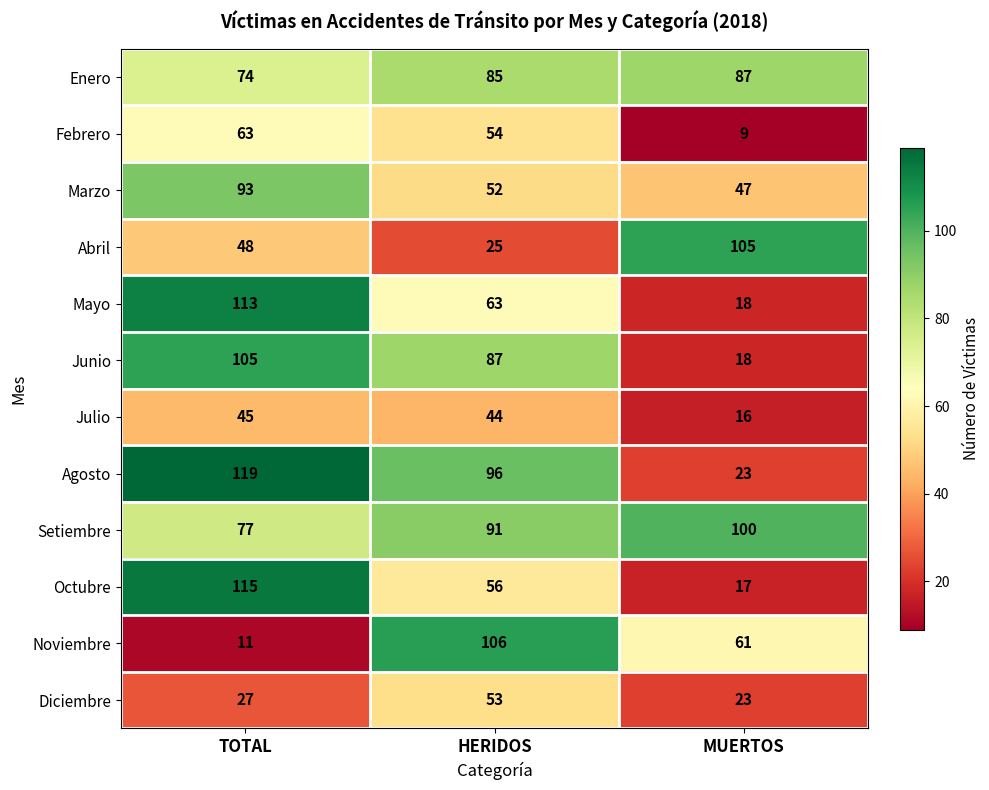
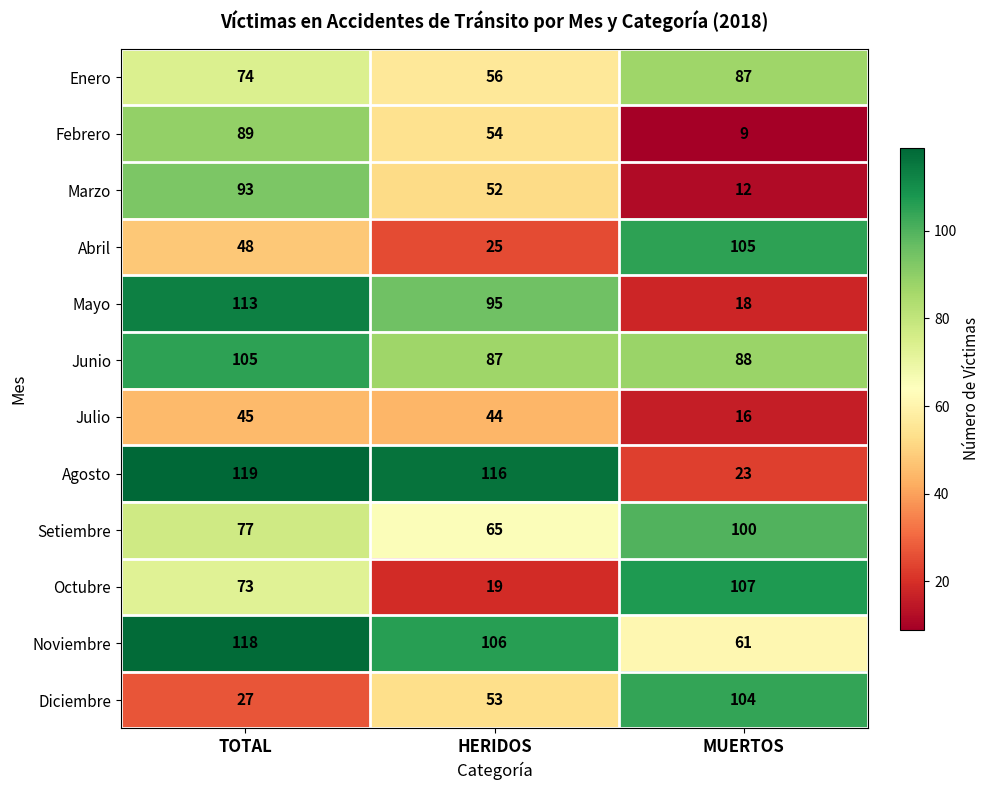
  {
    "Enero": {
      "TOTAL": 74,
-     "HERIDOS": 85,
+     "HERIDOS": 56,
      "MUERTOS": 87
    },
    "Febrero": {
-     "TOTAL": 63,
+     "TOTAL": 89,
      "HERIDOS": 54,
      "MUERTOS": 9
    },
    "Marzo": {
      "TOTAL": 93,
      "HERIDOS": 52,
-     "MUERTOS": 47
+     "MUERTOS": 12
    },
    "Abril": {
      "TOTAL": 48,
      "HERIDOS": 25,
      "MUERTOS": 105
    },
    "Mayo": {
      "TOTAL": 113,
-     "HERIDOS": 63,
+     "HERIDOS": 95,
      "MUERTOS": 18
    },
    "Junio": {
      "TOTAL": 105,
      "HERIDOS": 87,
-     "MUERTOS": 18
+     "MUERTOS": 88
    },
    "Julio": {
      "TOTAL": 45,
      "HERIDOS": 44,
      "MUERTOS": 16
    },
    "Agosto": {
      "TOTAL": 119,
-     "HERIDOS": 96,
+     "HERIDOS": 116,
      "MUERTOS": 23
    },
    "Setiembre": {
      "TOTAL": 77,
-     "HERIDOS": 91,
+     "HERIDOS": 65,
      "MUERTOS": 100
    },
    "Octubre": {
-     "TOTAL": 115,
-     "HERIDOS": 56,
-     "MUERTOS": 17
+     "TOTAL": 73,
+     "HERIDOS": 19,
+     "MUERTOS": 107
    },
    "Noviembre": {
-     "TOTAL": 11,
+     "TOTAL": 118,
      "HERIDOS": 106,
      "MUERTOS": 61
    },
    "Diciembre": {
      "TOTAL": 27,
      "HERIDOS": 53,
-     "MUERTOS": 23
+     "MUERTOS": 104
    }
  }
